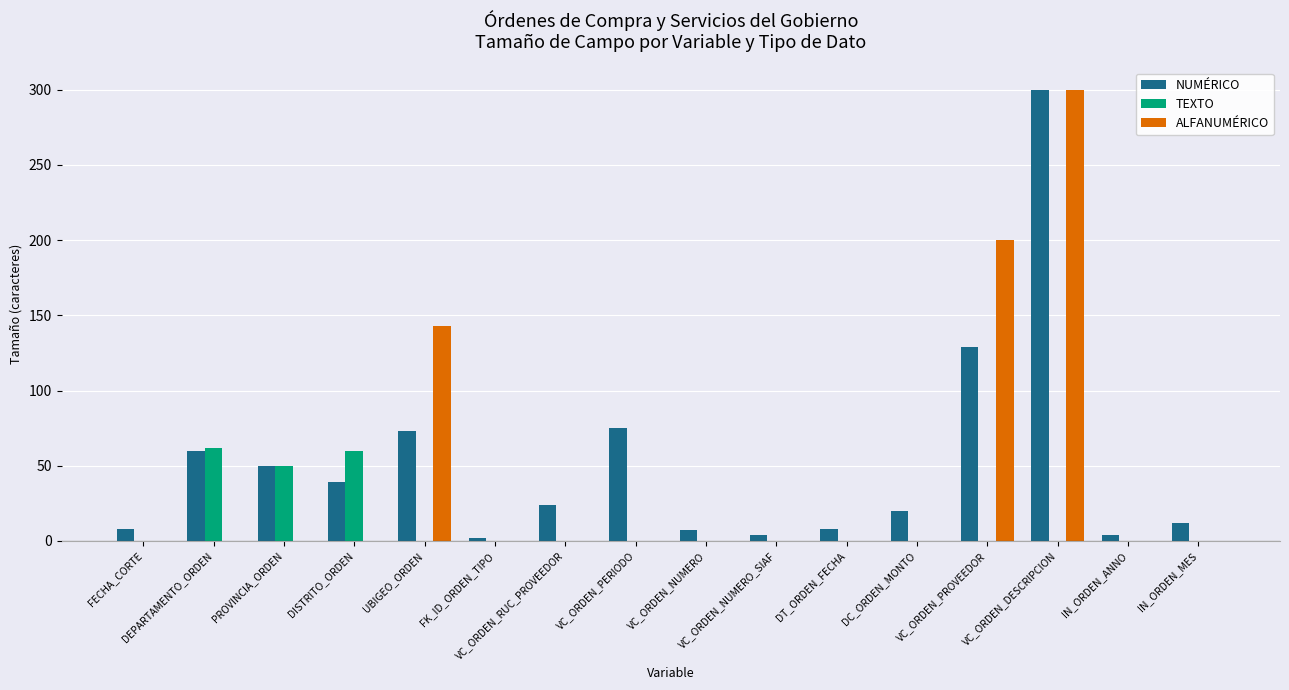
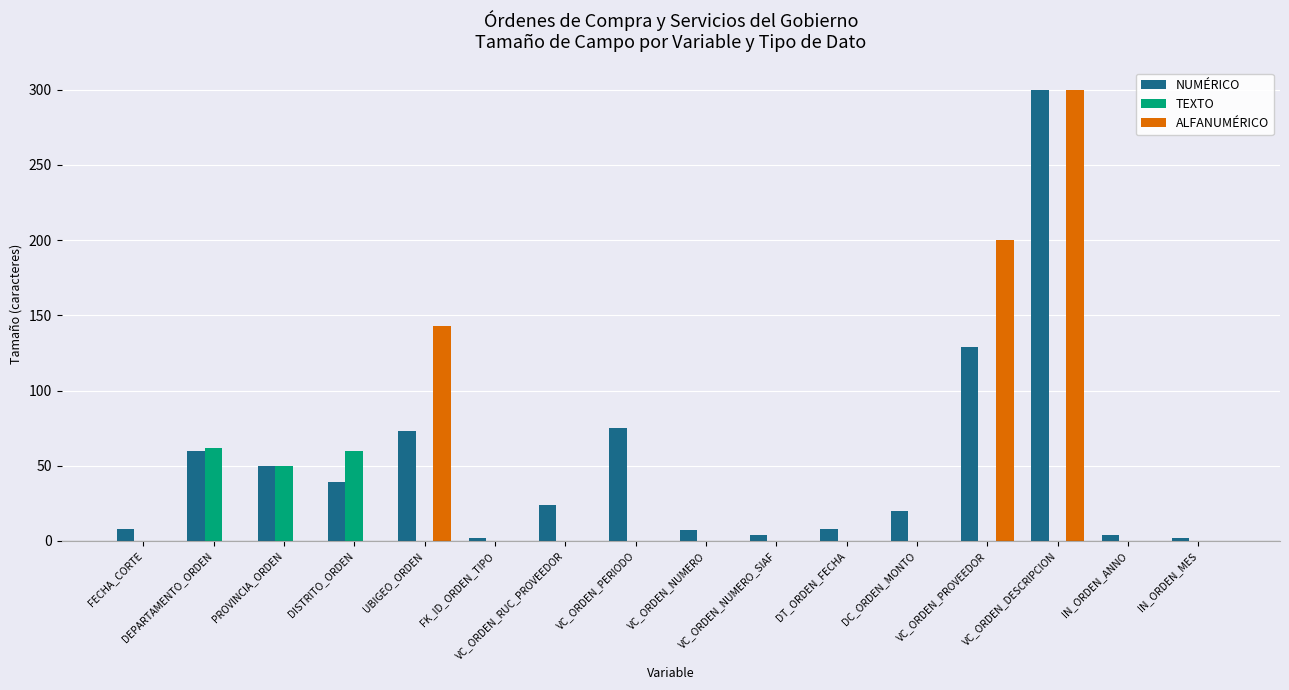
  {
    "NUMÉRICO": {
      "FECHA_CORTE": 8,
      "DEPARTAMENTO_ORDEN": 60,
      "PROVINCIA_ORDEN": 50,
      "DISTRITO_ORDEN": 39,
      "UBIGEO_ORDEN": 73,
      "FK_ID_ORDEN_TIPO": 2,
      "VC_ORDEN_RUC_PROVEEDOR": 24,
      "VC_ORDEN_PERIODO": 75,
      "VC_ORDEN_NUMERO": 7,
      "VC_ORDEN_NUMERO_SIAF": 4,
      "DT_ORDEN_FECHA": 8,
      "DC_ORDEN_MONTO": 20,
      "VC_ORDEN_PROVEEDOR": 129,
      "VC_ORDEN_DESCRIPCION": 300,
      "IN_ORDEN_ANNO": 4,
-     "IN_ORDEN_MES": 12
+     "IN_ORDEN_MES": 2
    },
    "TEXTO": {
      "FECHA_CORTE": 0,
      "DEPARTAMENTO_ORDEN": 62,
      "PROVINCIA_ORDEN": 50,
      "DISTRITO_ORDEN": 60,
      "UBIGEO_ORDEN": 0,
      "FK_ID_ORDEN_TIPO": 0,
      "VC_ORDEN_RUC_PROVEEDOR": 0,
      "VC_ORDEN_PERIODO": 0,
      "VC_ORDEN_NUMERO": 0,
      "VC_ORDEN_NUMERO_SIAF": 0,
      "DT_ORDEN_FECHA": 0,
      "DC_ORDEN_MONTO": 0,
      "VC_ORDEN_PROVEEDOR": 0,
      "VC_ORDEN_DESCRIPCION": 0,
      "IN_ORDEN_ANNO": 0,
      "IN_ORDEN_MES": 0
    },
    "ALFANUMÉRICO": {
      "FECHA_CORTE": 0,
      "DEPARTAMENTO_ORDEN": 0,
      "PROVINCIA_ORDEN": 0,
      "DISTRITO_ORDEN": 0,
      "UBIGEO_ORDEN": 143,
      "FK_ID_ORDEN_TIPO": 0,
      "VC_ORDEN_RUC_PROVEEDOR": 0,
      "VC_ORDEN_PERIODO": 0,
      "VC_ORDEN_NUMERO": 0,
      "VC_ORDEN_NUMERO_SIAF": 0,
      "DT_ORDEN_FECHA": 0,
      "DC_ORDEN_MONTO": 0,
      "VC_ORDEN_PROVEEDOR": 200,
      "VC_ORDEN_DESCRIPCION": 300,
      "IN_ORDEN_ANNO": 0,
      "IN_ORDEN_MES": 0
    }
  }
